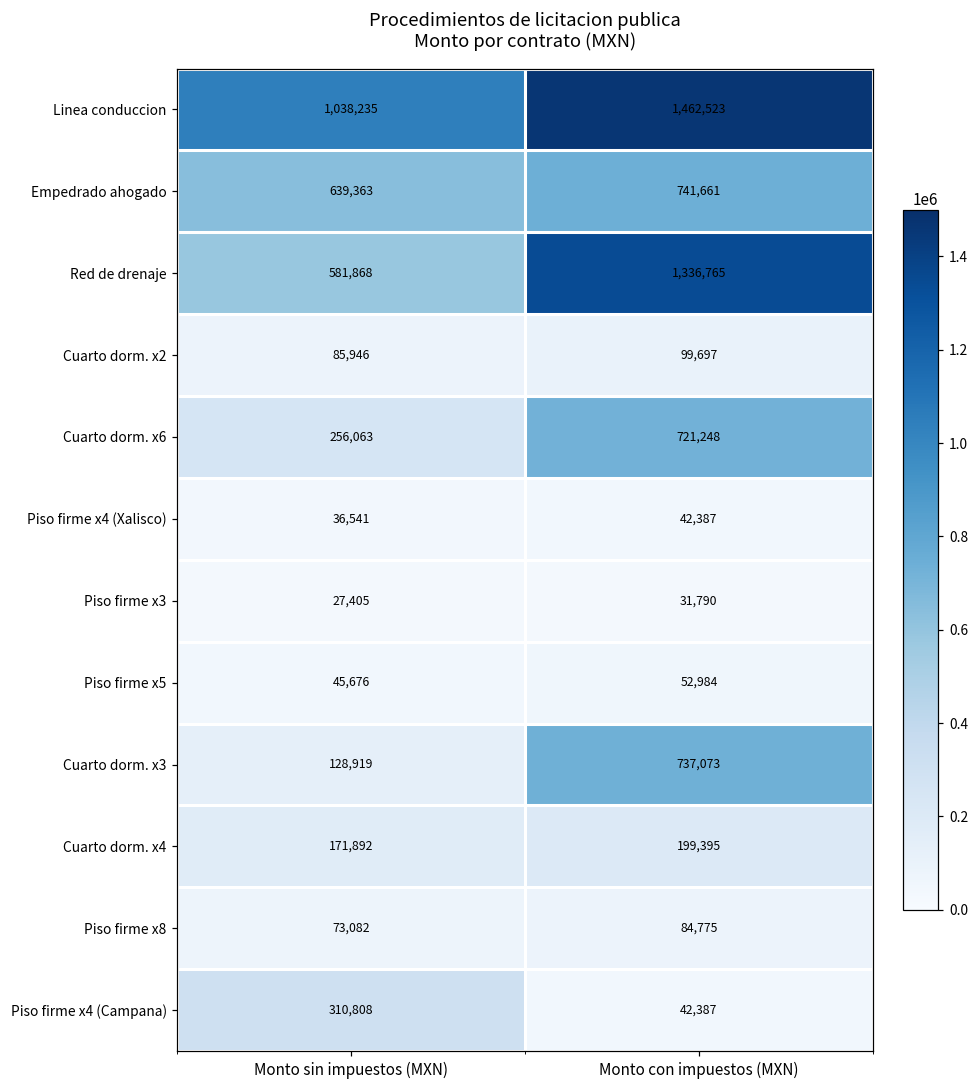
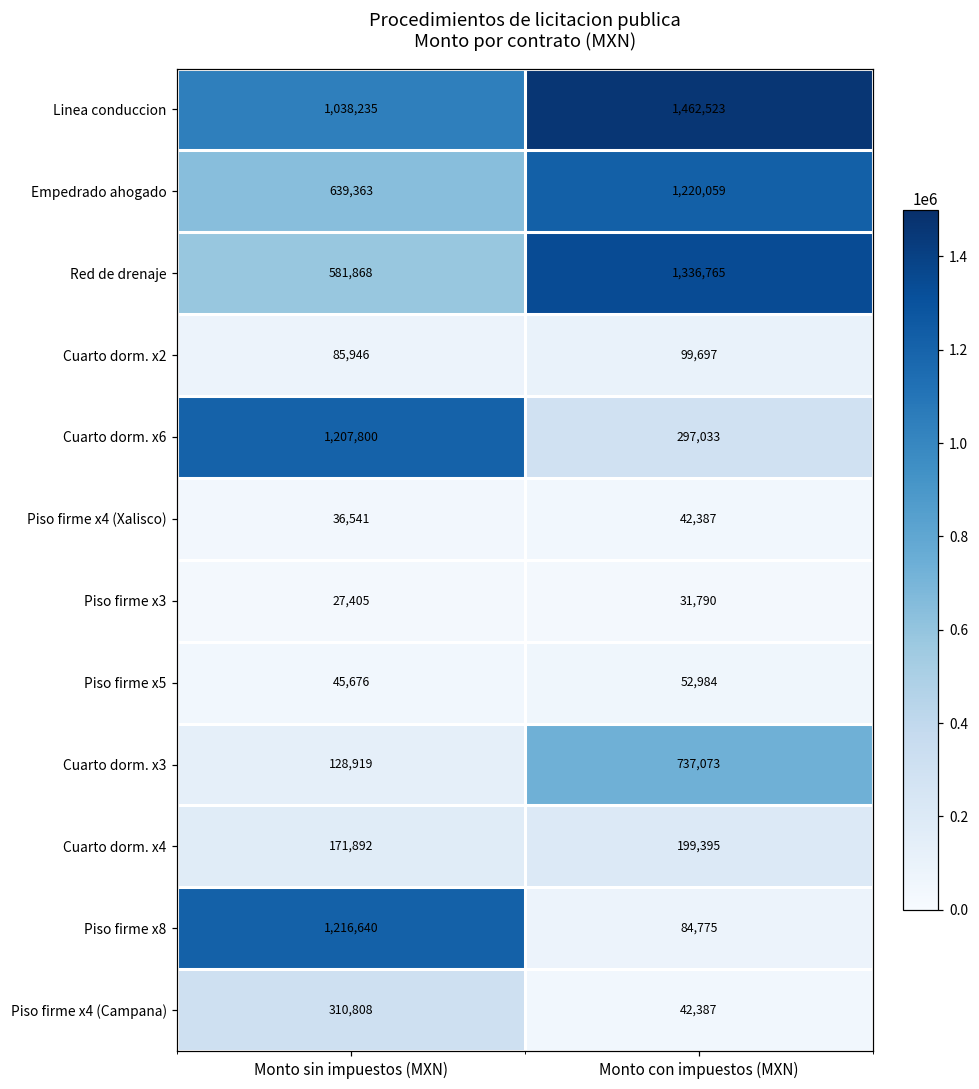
  {
    "Linea conduccion": {
      "Monto sin impuestos (MXN)": "1,038,235",
      "Monto con impuestos (MXN)": "1,462,523"
    },
    "Empedrado ahogado": {
      "Monto sin impuestos (MXN)": "639,363",
-     "Monto con impuestos (MXN)": "741,661"
+     "Monto con impuestos (MXN)": "1,220,059"
    },
    "Red de drenaje": {
      "Monto sin impuestos (MXN)": "581,868",
      "Monto con impuestos (MXN)": "1,336,765"
    },
    "Cuarto dorm. x2": {
      "Monto sin impuestos (MXN)": "85,946",
      "Monto con impuestos (MXN)": "99,697"
    },
    "Cuarto dorm. x6": {
-     "Monto sin impuestos (MXN)": "256,063",
-     "Monto con impuestos (MXN)": "721,248"
+     "Monto sin impuestos (MXN)": "1,207,800",
+     "Monto con impuestos (MXN)": "297,033"
    },
    "Piso firme x4 (Xalisco)": {
      "Monto sin impuestos (MXN)": "36,541",
      "Monto con impuestos (MXN)": "42,387"
    },
    "Piso firme x3": {
      "Monto sin impuestos (MXN)": "27,405",
      "Monto con impuestos (MXN)": "31,790"
    },
    "Piso firme x5": {
      "Monto sin impuestos (MXN)": "45,676",
      "Monto con impuestos (MXN)": "52,984"
    },
    "Cuarto dorm. x3": {
      "Monto sin impuestos (MXN)": "128,919",
      "Monto con impuestos (MXN)": "737,073"
    },
    "Cuarto dorm. x4": {
      "Monto sin impuestos (MXN)": "171,892",
      "Monto con impuestos (MXN)": "199,395"
    },
    "Piso firme x8": {
-     "Monto sin impuestos (MXN)": "73,082",
+     "Monto sin impuestos (MXN)": "1,216,640",
      "Monto con impuestos (MXN)": "84,775"
    },
    "Piso firme x4 (Campana)": {
      "Monto sin impuestos (MXN)": "310,808",
      "Monto con impuestos (MXN)": "42,387"
    }
  }
